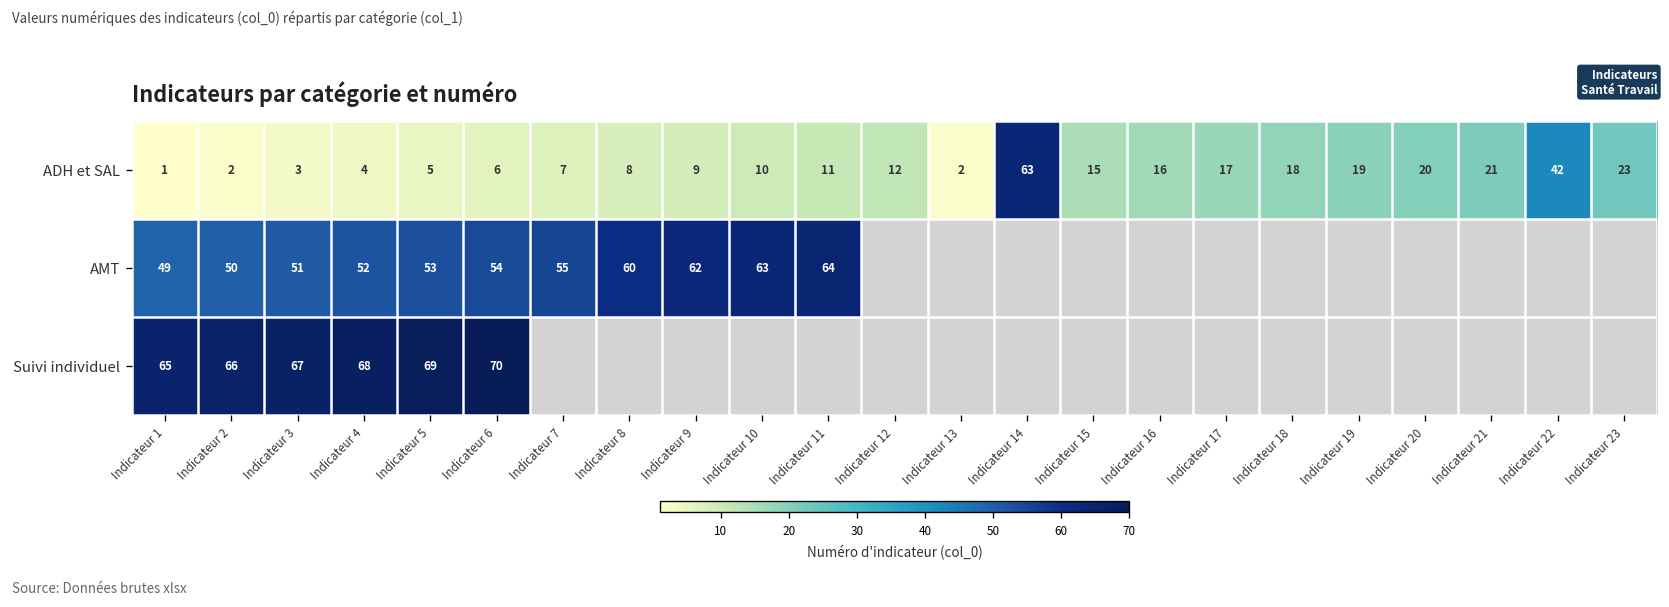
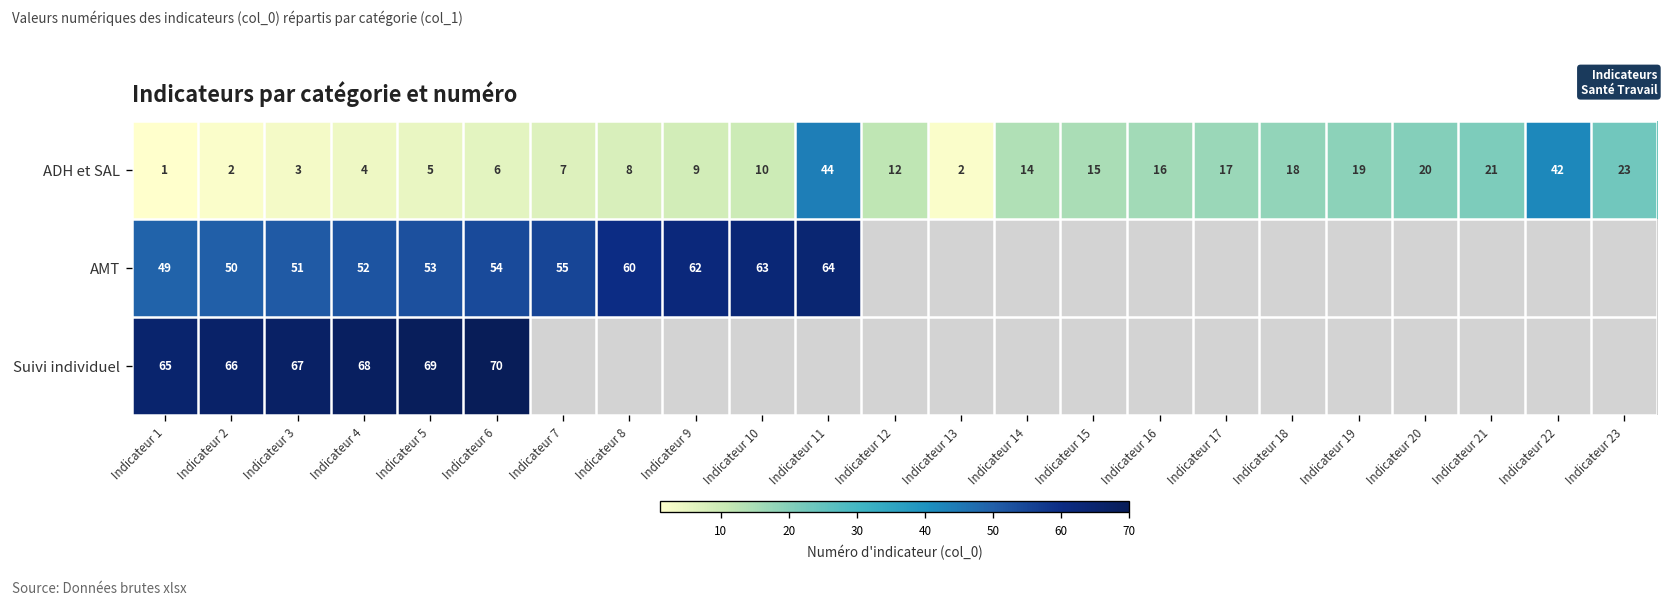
  {
    "ADH et SAL": {
      "Indicateur 1": 1,
      "Indicateur 2": 2,
      "Indicateur 3": 3,
      "Indicateur 4": 4,
      "Indicateur 5": 5,
      "Indicateur 6": 6,
      "Indicateur 7": 7,
      "Indicateur 8": 8,
      "Indicateur 9": 9,
      "Indicateur 10": 10,
-     "Indicateur 11": 11,
+     "Indicateur 11": 44,
      "Indicateur 12": 12,
      "Indicateur 13": 2,
-     "Indicateur 14": 63,
+     "Indicateur 14": 14,
      "Indicateur 15": 15,
      "Indicateur 16": 16,
      "Indicateur 17": 17,
      "Indicateur 18": 18,
      "Indicateur 19": 19,
      "Indicateur 20": 20,
      "Indicateur 21": 21,
      "Indicateur 22": 42,
      "Indicateur 23": 23
    },
    "AMT": {
      "Indicateur 1": 49,
      "Indicateur 2": 50,
      "Indicateur 3": 51,
      "Indicateur 4": 52,
      "Indicateur 5": 53,
      "Indicateur 6": 54,
      "Indicateur 7": 55,
      "Indicateur 8": 60,
      "Indicateur 9": 62,
      "Indicateur 10": 63,
      "Indicateur 11": 64
    },
    "Suivi individuel": {
      "Indicateur 1": 65,
      "Indicateur 2": 66,
      "Indicateur 3": 67,
      "Indicateur 4": 68,
      "Indicateur 5": 69,
      "Indicateur 6": 70
    }
  }
